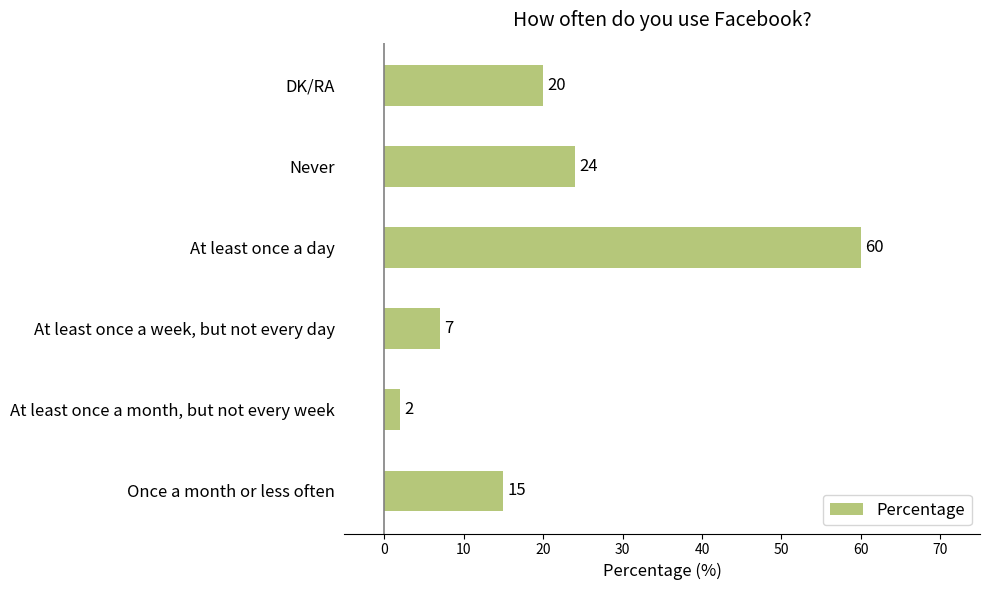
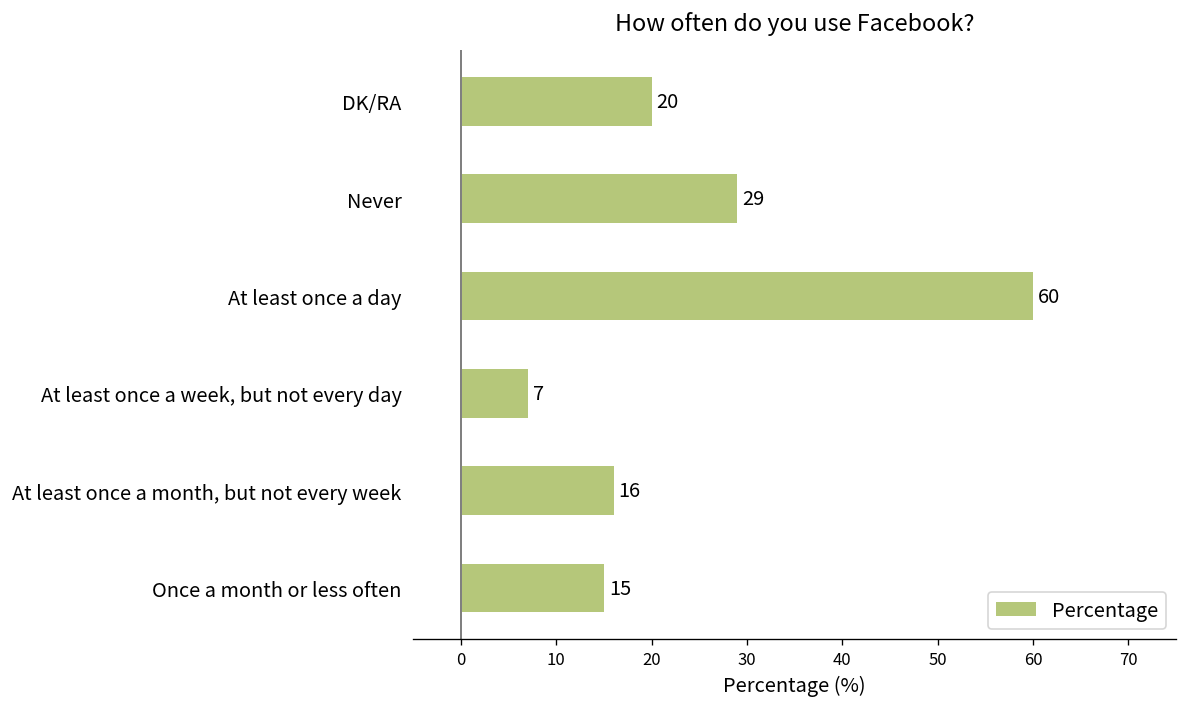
  {
    "DK/RA": 20,
-   "Never": 24,
+   "Never": 29,
    "At least once a day": 60,
    "At least once a week, but not every day": 7,
-   "At least once a month, but not every week": 2,
+   "At least once a month, but not every week": 16,
    "Once a month or less often": 15
  }
